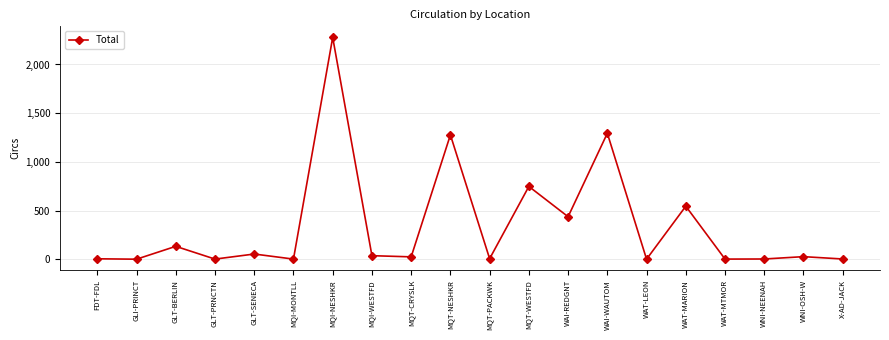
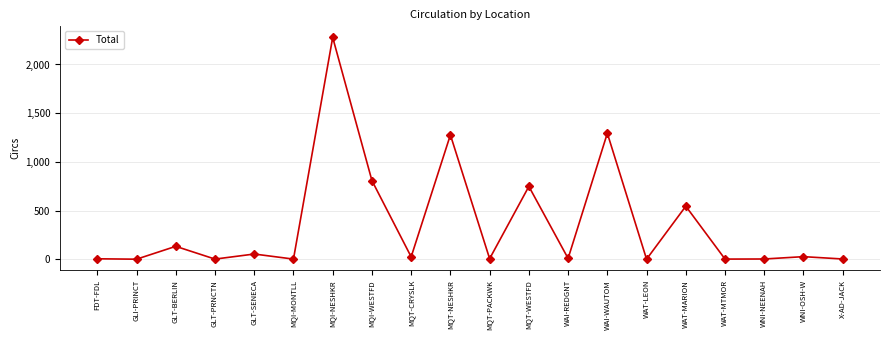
  {
    "FDT-FDL": "0",
    "GLI-PRINCT": "0",
    "GLT-BERLIN": "100",
    "GLT-PRNCTN": "0",
    "GLT-SENECA": "100",
    "MQI-MONTLL": "0",
    "MQI-NESHKR": "2,300",
-   "MQI-WESTFD": "0",
+   "MQI-WESTFD": "800",
    "MQT-CRYSLK": "0",
    "MQT-NESHKR": "1,300",
    "MQT-PACKWK": "0",
    "MQT-WESTFD": "700",
-   "WAI-REDGNT": "400",
+   "WAI-REDGNT": "0",
    "WAI-WAUTOM": "1,300",
    "WAT-LEON": "0",
    "WAT-MARION": "500",
    "WAT-MTMOR": "0",
    "WNI-NEENAH": "0",
    "WNI-OSH-W": "0",
    "X-AD-JACK": "0"
  }
